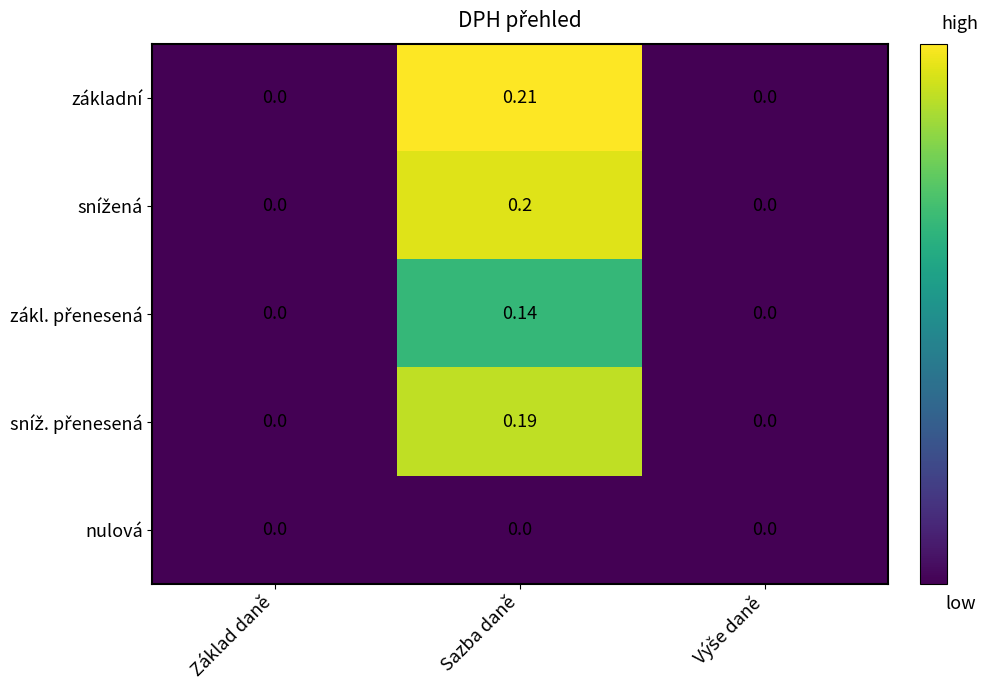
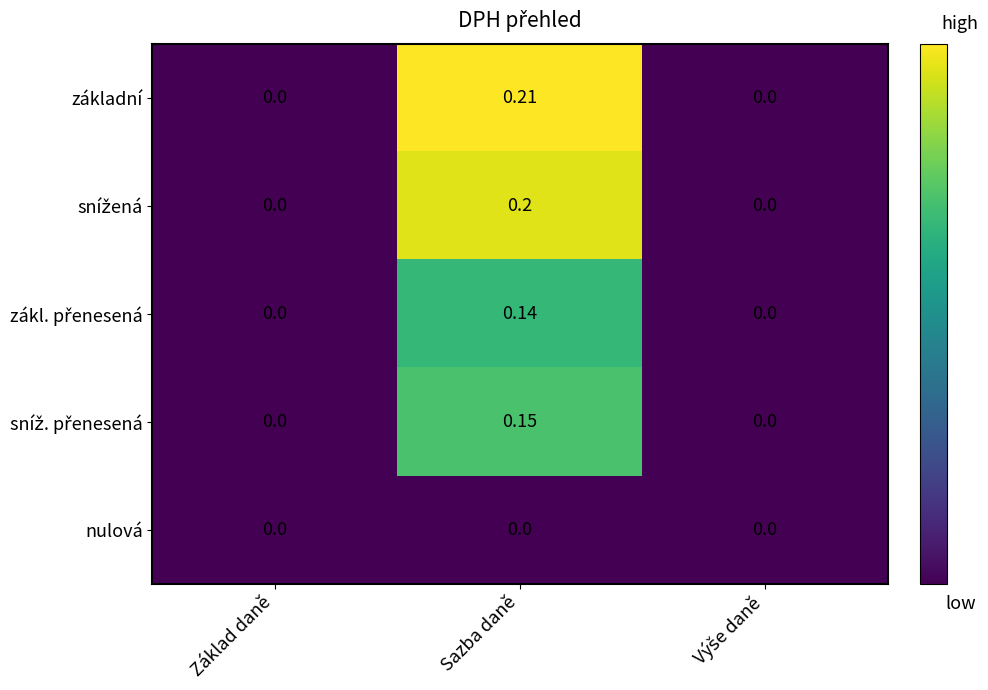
  {
    "základní": {
      "Základ daně": 0.0,
      "Sazba daně": 0.21,
      "Výše daně": 0.0
    },
    "snížená": {
      "Základ daně": 0.0,
      "Sazba daně": 0.2,
      "Výše daně": 0.0
    },
    "zákl. přenesená": {
      "Základ daně": 0.0,
      "Sazba daně": 0.14,
      "Výše daně": 0.0
    },
    "sníž. přenesená": {
      "Základ daně": 0.0,
-     "Sazba daně": 0.19,
+     "Sazba daně": 0.15,
      "Výše daně": 0.0
    },
    "nulová": {
      "Základ daně": 0.0,
      "Sazba daně": 0.0,
      "Výše daně": 0.0
    }
  }
